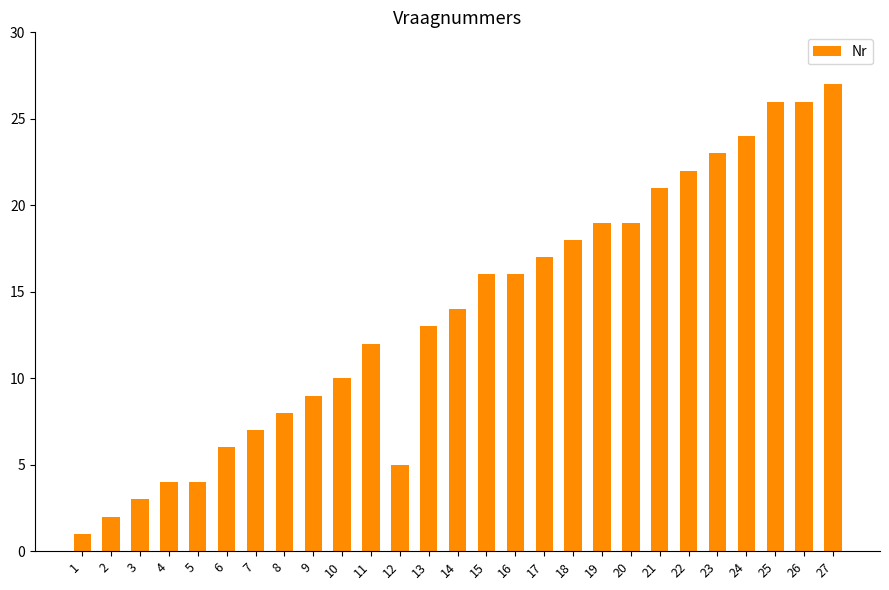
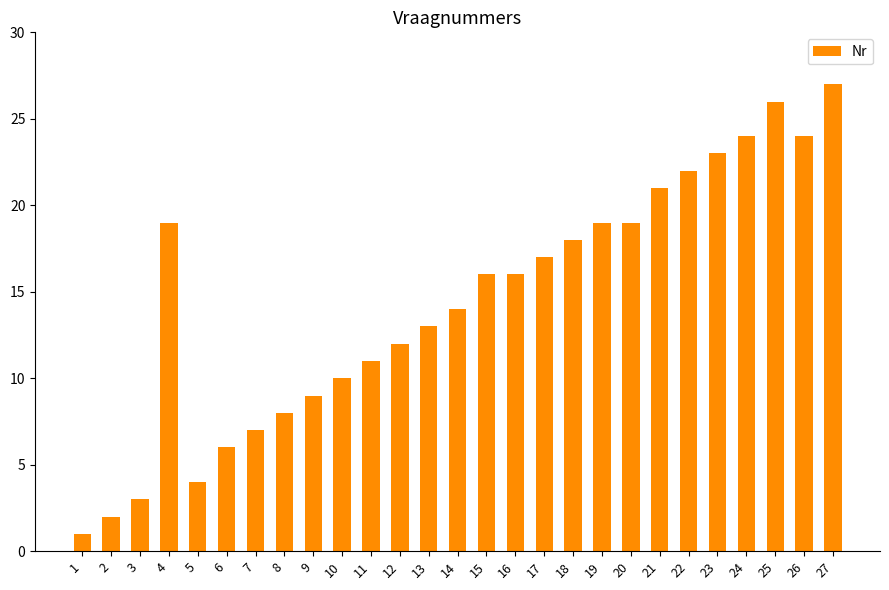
  {
    "1": 1,
    "2": 2,
    "3": 3,
-   "4": 4,
+   "4": 19,
    "5": 4,
    "6": 6,
    "7": 7,
    "8": 8,
    "9": 9,
    "10": 10,
-   "11": 12,
-   "12": 5,
+   "11": 11,
+   "12": 12,
    "13": 13,
    "14": 14,
    "15": 16,
    "16": 16,
    "17": 17,
    "18": 18,
    "19": 19,
    "20": 19,
    "21": 21,
    "22": 22,
    "23": 23,
    "24": 24,
    "25": 26,
-   "26": 26,
+   "26": 24,
    "27": 27
  }
